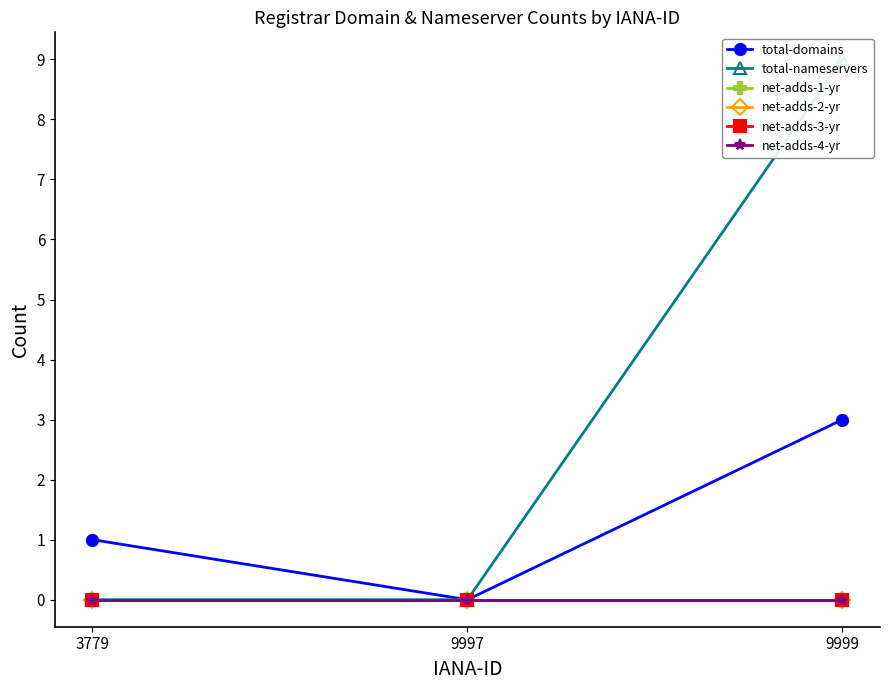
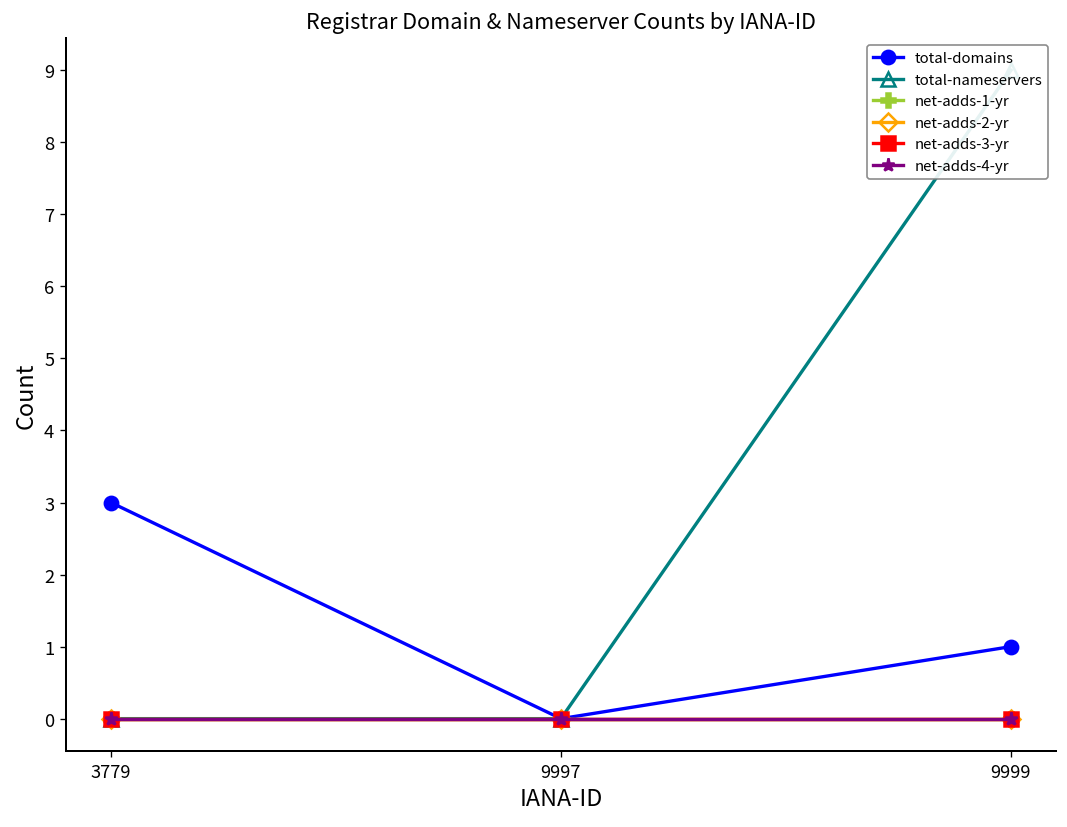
  {
    "total-domains": {
-     "3779": 1,
-     "9999": 3
+     "3779": 3,
+     "9999": 1
    },
    "net-adds-4-yr": {
      "9999": 0
    }
  }
